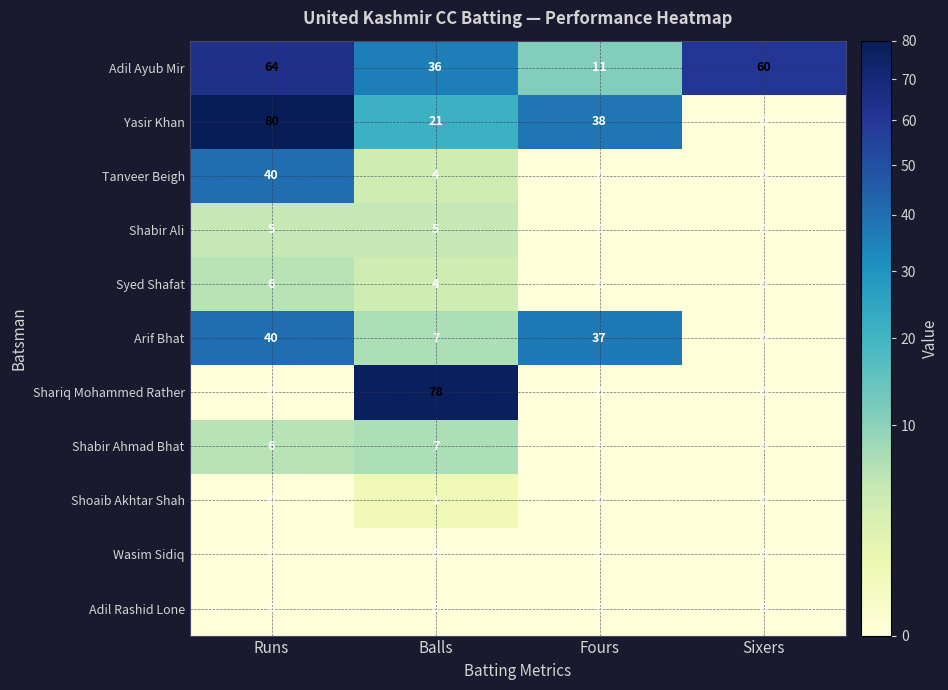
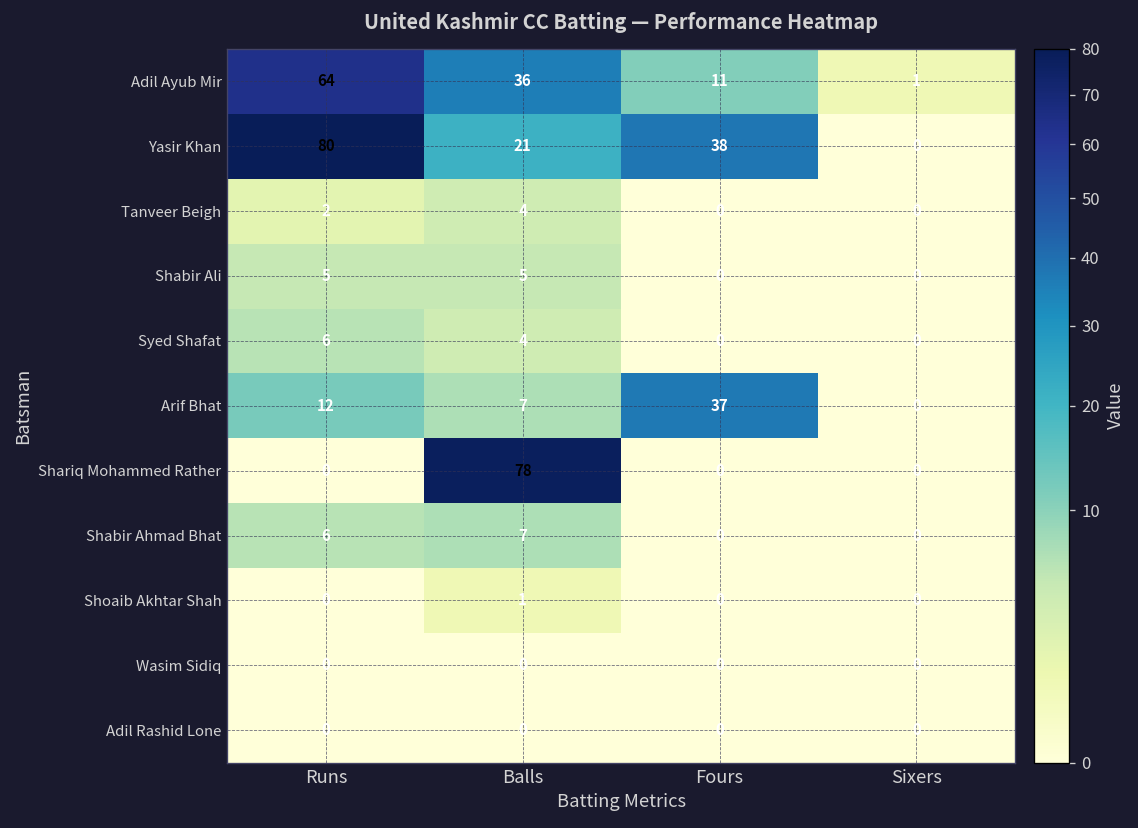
  {
    "Adil Ayub Mir": {
      "Runs": 64,
      "Balls": 36,
      "Fours": 11,
-     "Sixers": 60
+     "Sixers": 1
    },
    "Yasir Khan": {
      "Runs": 80,
      "Balls": 21,
      "Fours": 38
    },
    "Tanveer Beigh": {
-     "Runs": 40,
+     "Runs": 2,
      "Balls": 4
    },
    "Shabir Ali": {
      "Runs": 5,
      "Balls": 5
    },
    "Syed Shafat": {
      "Runs": 6,
      "Balls": 4
    },
    "Arif Bhat": {
-     "Runs": 40,
+     "Runs": 12,
      "Balls": 7,
      "Fours": 37
    },
    "Shariq Mohammed Rather": {
      "Balls": 78
    },
    "Shabir Ahmad Bhat": {
      "Runs": 6,
      "Balls": 7
    },
    "Shoaib Akhtar Shah": {
      "Balls": 1
    }
  }
